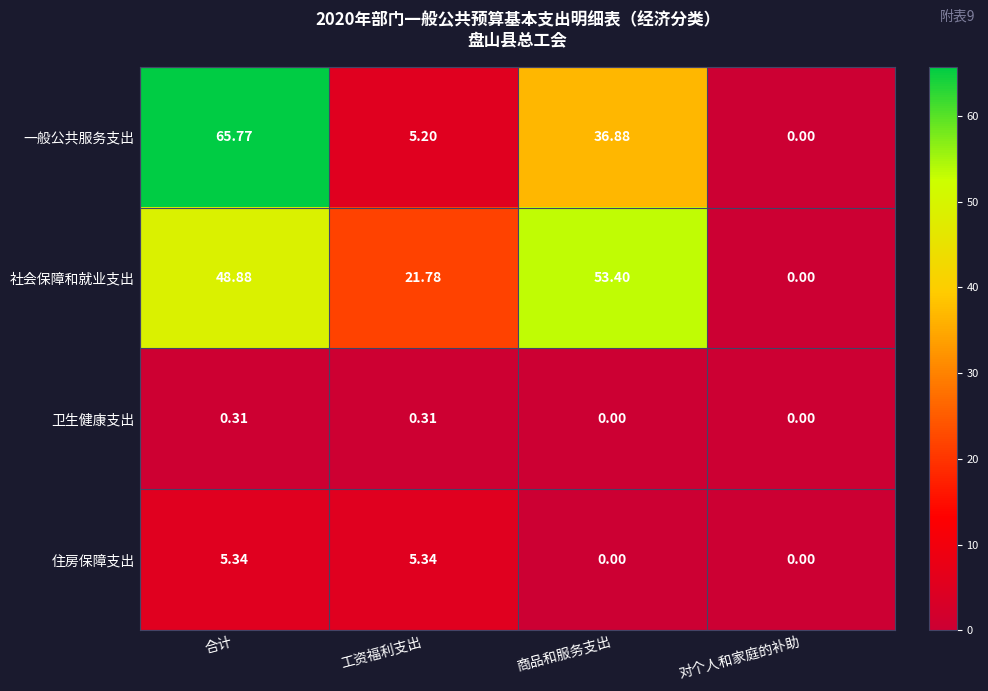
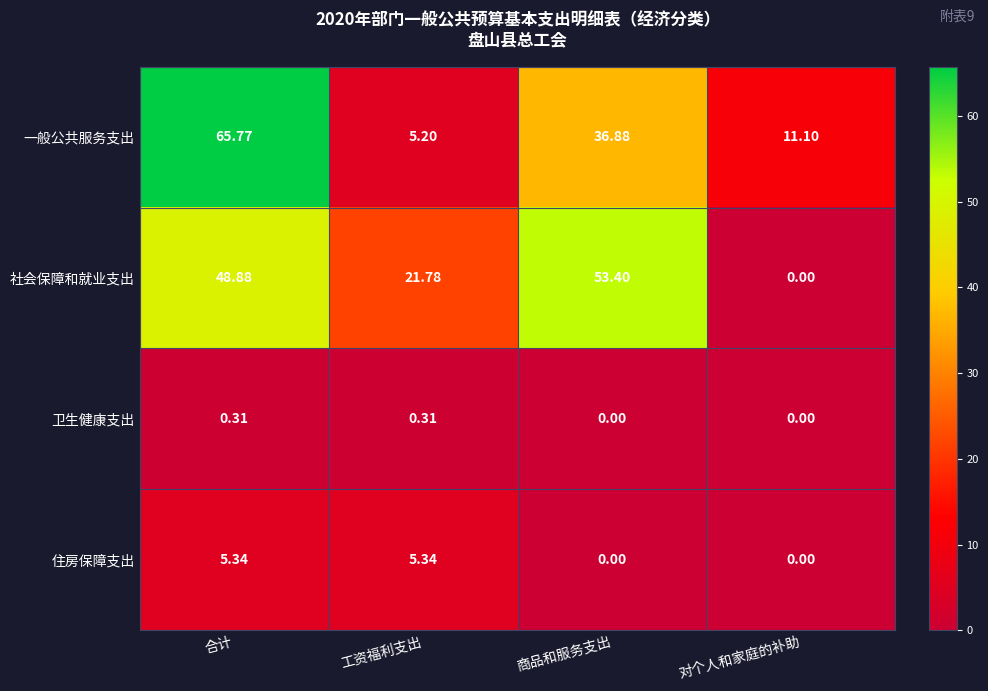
  {
    "一般公共服务支出": {
      "合计": 65.77,
      "工资福利支出": 5.20,
      "商品和服务支出": 36.88,
-     "对个人和家庭的补助": 0.00
+     "对个人和家庭的补助": 11.10
    },
    "社会保障和就业支出": {
      "合计": 48.88,
      "工资福利支出": 21.78,
      "商品和服务支出": 53.40,
      "对个人和家庭的补助": 0.00
    },
    "卫生健康支出": {
      "合计": 0.31,
      "工资福利支出": 0.31,
      "商品和服务支出": 0.00,
      "对个人和家庭的补助": 0.00
    },
    "住房保障支出": {
      "合计": 5.34,
      "工资福利支出": 5.34,
      "商品和服务支出": 0.00,
      "对个人和家庭的补助": 0.00
    }
  }
